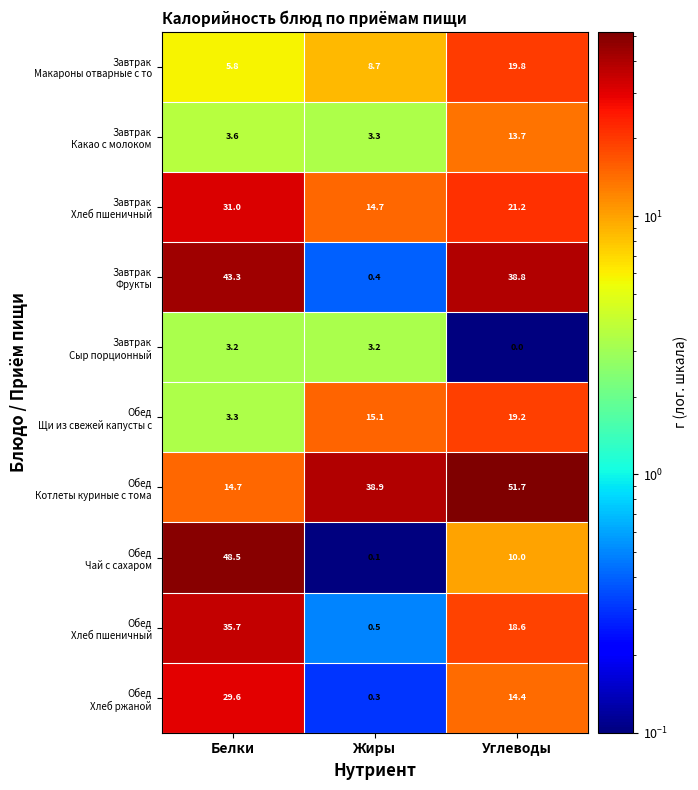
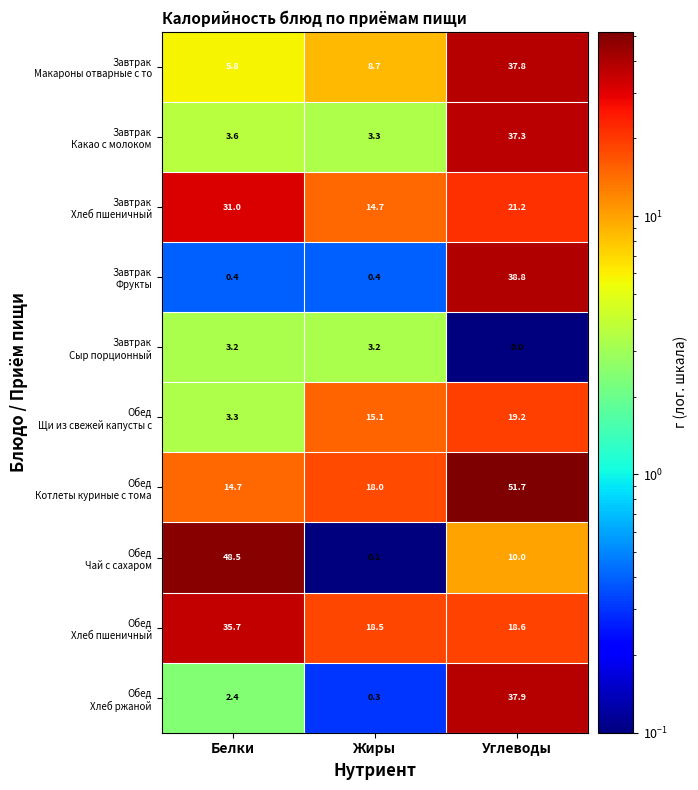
  {
    "Завтрак Макароны отварные с то": {
      "Белки": 5.8,
      "Жиры": 8.7,
-     "Углеводы": 19.8
+     "Углеводы": 37.8
    },
    "Завтрак Какао с молоком": {
      "Белки": 3.6,
      "Жиры": 3.3,
-     "Углеводы": 13.7
+     "Углеводы": 37.3
    },
    "Завтрак Хлеб пшеничный": {
      "Белки": 31.0,
      "Жиры": 14.7,
      "Углеводы": 21.2
    },
    "Завтрак Фрукты": {
-     "Белки": 43.3,
+     "Белки": 0.4,
      "Жиры": 0.4,
      "Углеводы": 38.8
    },
    "Завтрак Сыр порционный": {
      "Белки": 3.2,
      "Жиры": 3.2,
      "Углеводы": 0.0
    },
    "Обед Щи из свежей капусты с": {
      "Белки": 3.3,
      "Жиры": 15.1,
      "Углеводы": 19.2
    },
    "Обед Котлеты куриные с тома": {
      "Белки": 14.7,
-     "Жиры": 38.9,
+     "Жиры": 18.0,
      "Углеводы": 51.7
    },
    "Обед Чай с сахаром": {
      "Белки": 48.5,
      "Жиры": 0.1,
      "Углеводы": 10.0
    },
    "Обед Хлеб пшеничный": {
      "Белки": 35.7,
-     "Жиры": 0.5,
+     "Жиры": 18.5,
      "Углеводы": 18.6
    },
    "Обед Хлеб ржаной": {
-     "Белки": 29.6,
+     "Белки": 2.4,
      "Жиры": 0.3,
-     "Углеводы": 14.4
+     "Углеводы": 37.9
    }
  }
